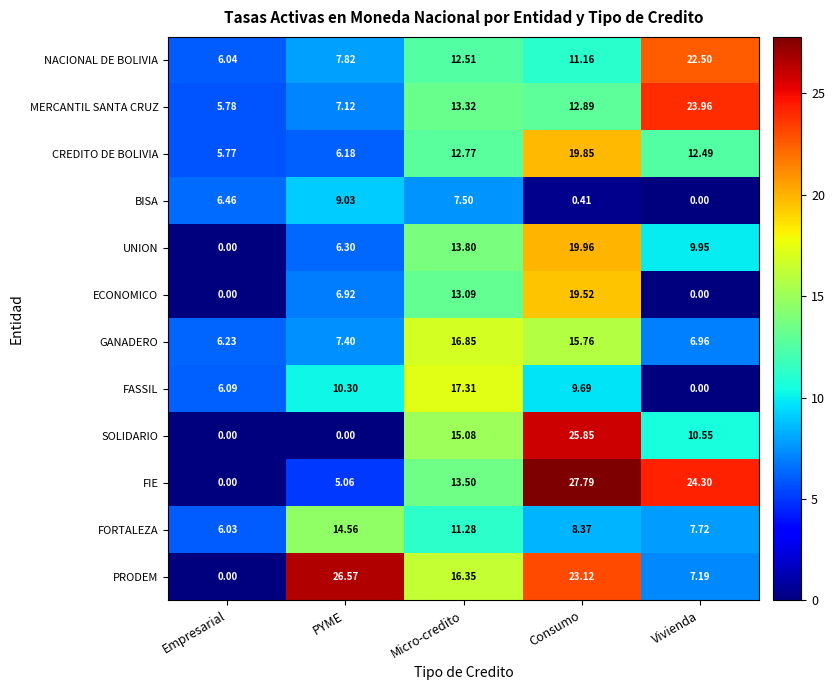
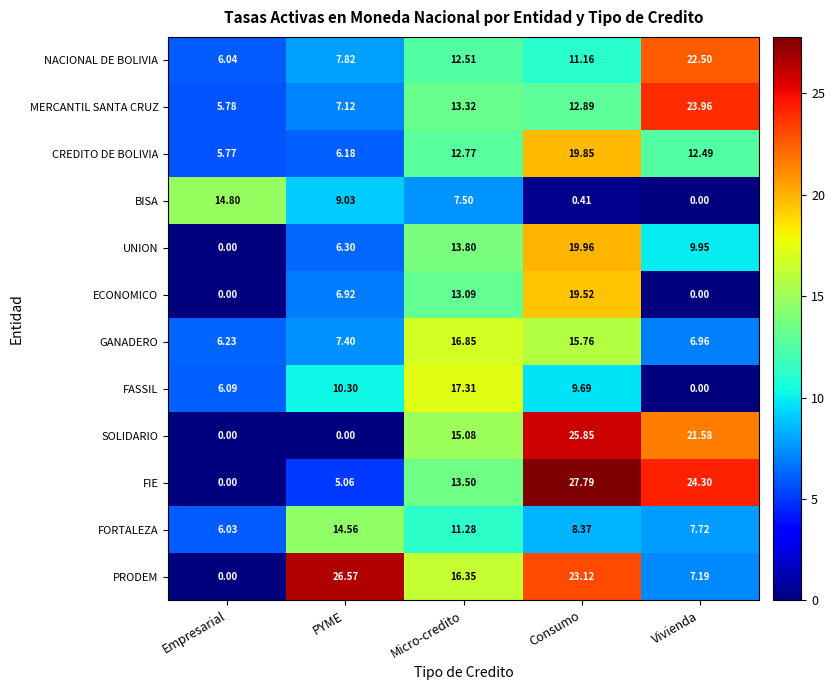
  {
    "NACIONAL DE BOLIVIA": {
      "Empresarial": 6.04,
      "PYME": 7.82,
      "Micro-credito": 12.51,
      "Consumo": 11.16,
      "Vivienda": 22.50
    },
    "MERCANTIL SANTA CRUZ": {
      "Empresarial": 5.78,
      "PYME": 7.12,
      "Micro-credito": 13.32,
      "Consumo": 12.89,
      "Vivienda": 23.96
    },
    "CREDITO DE BOLIVIA": {
      "Empresarial": 5.77,
      "PYME": 6.18,
      "Micro-credito": 12.77,
      "Consumo": 19.85,
      "Vivienda": 12.49
    },
    "BISA": {
-     "Empresarial": 6.46,
+     "Empresarial": 14.80,
      "PYME": 9.03,
      "Micro-credito": 7.50,
      "Consumo": 0.41,
      "Vivienda": 0.00
    },
    "UNION": {
      "Empresarial": 0.00,
      "PYME": 6.30,
      "Micro-credito": 13.80,
      "Consumo": 19.96,
      "Vivienda": 9.95
    },
    "ECONOMICO": {
      "Empresarial": 0.00,
      "PYME": 6.92,
      "Micro-credito": 13.09,
      "Consumo": 19.52,
      "Vivienda": 0.00
    },
    "GANADERO": {
      "Empresarial": 6.23,
      "PYME": 7.40,
      "Micro-credito": 16.85,
      "Consumo": 15.76,
      "Vivienda": 6.96
    },
    "FASSIL": {
      "Empresarial": 6.09,
      "PYME": 10.30,
      "Micro-credito": 17.31,
      "Consumo": 9.69,
      "Vivienda": 0.00
    },
    "SOLIDARIO": {
      "Empresarial": 0.00,
      "PYME": 0.00,
      "Micro-credito": 15.08,
      "Consumo": 25.85,
-     "Vivienda": 10.55
+     "Vivienda": 21.58
    },
    "FIE": {
      "Empresarial": 0.00,
      "PYME": 5.06,
      "Micro-credito": 13.50,
      "Consumo": 27.79,
      "Vivienda": 24.30
    },
    "FORTALEZA": {
      "Empresarial": 6.03,
      "PYME": 14.56,
      "Micro-credito": 11.28,
      "Consumo": 8.37,
      "Vivienda": 7.72
    },
    "PRODEM": {
      "Empresarial": 0.00,
      "PYME": 26.57,
      "Micro-credito": 16.35,
      "Consumo": 23.12,
      "Vivienda": 7.19
    }
  }
